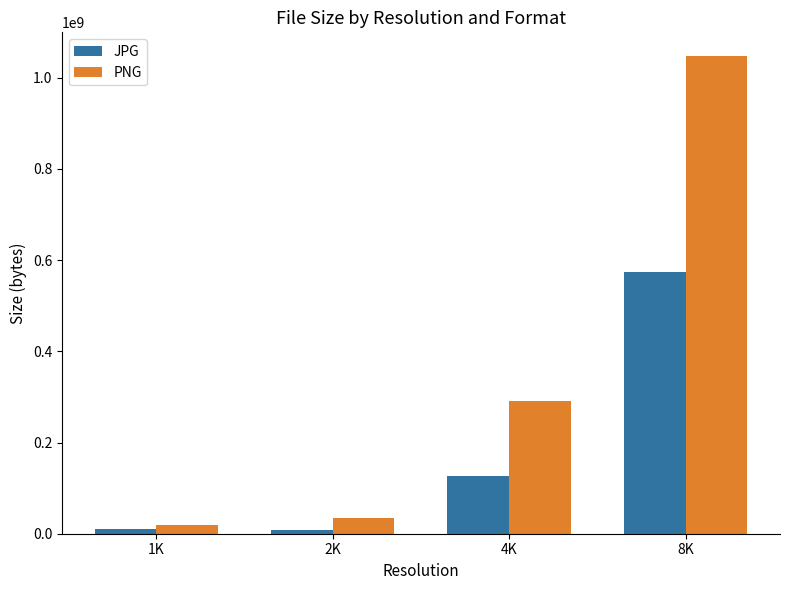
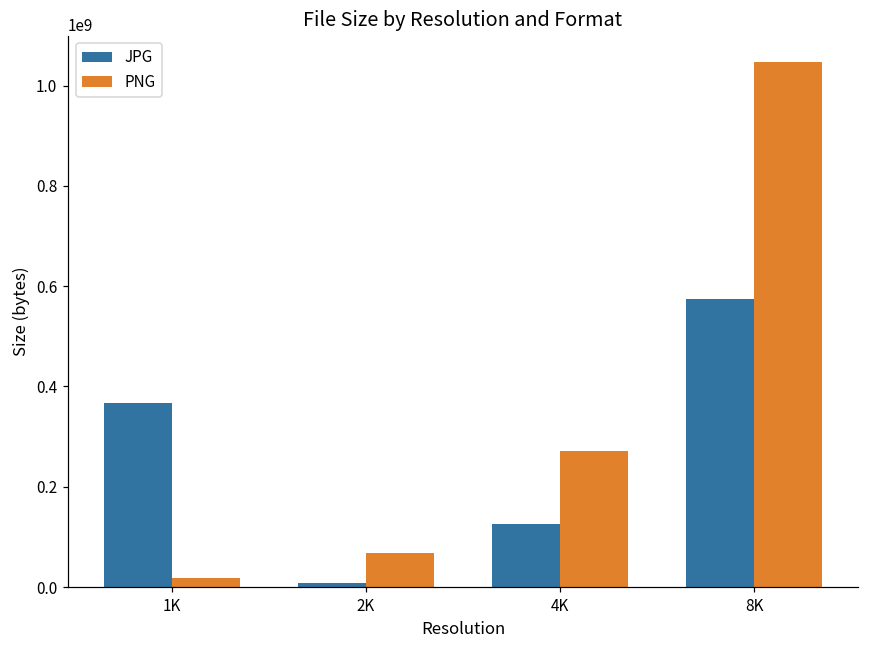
  {
    "JPG": {
-     "1K": 10000000,
+     "1K": 370000000,
      "2K": 10000000,
      "4K": 130000000,
      "8K": 570000000
    },
    "PNG": {
      "1K": 20000000,
-     "2K": 40000000,
-     "4K": 290000000,
+     "2K": 70000000,
+     "4K": 270000000,
      "8K": 1050000000
    }
  }
